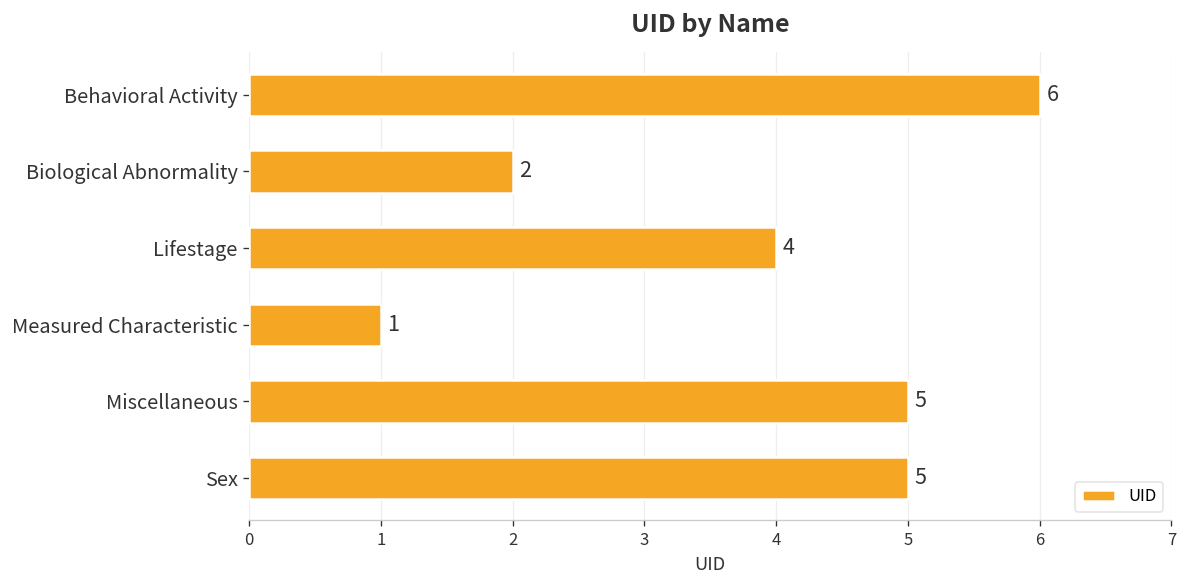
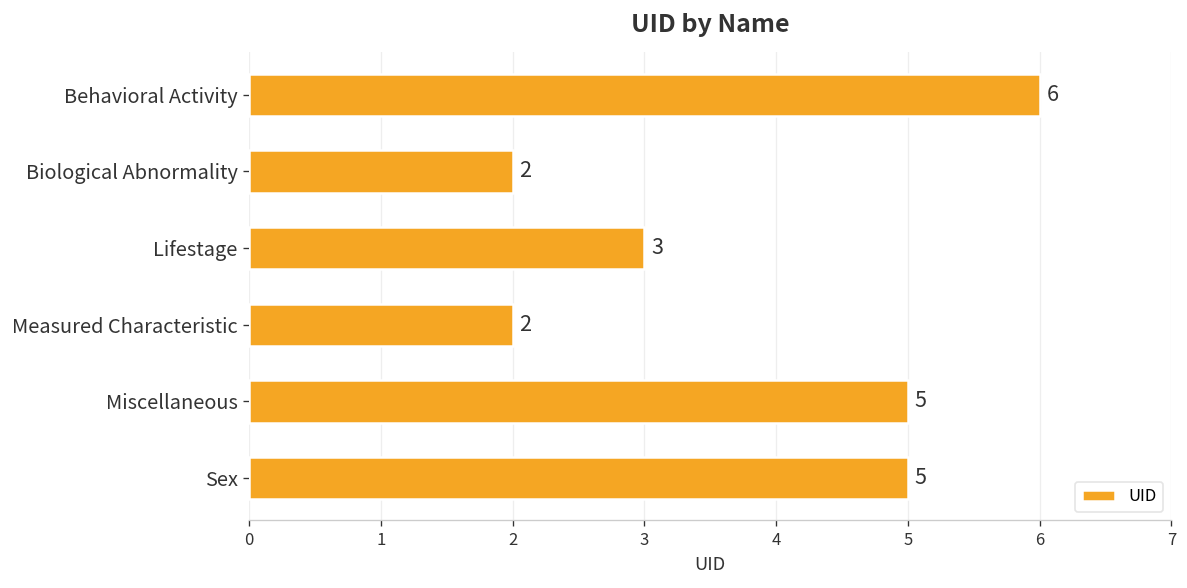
  {
    "Behavioral Activity": 6,
    "Biological Abnormality": 2,
-   "Lifestage": 4,
-   "Measured Characteristic": 1,
+   "Lifestage": 3,
+   "Measured Characteristic": 2,
    "Miscellaneous": 5,
    "Sex": 5
  }
